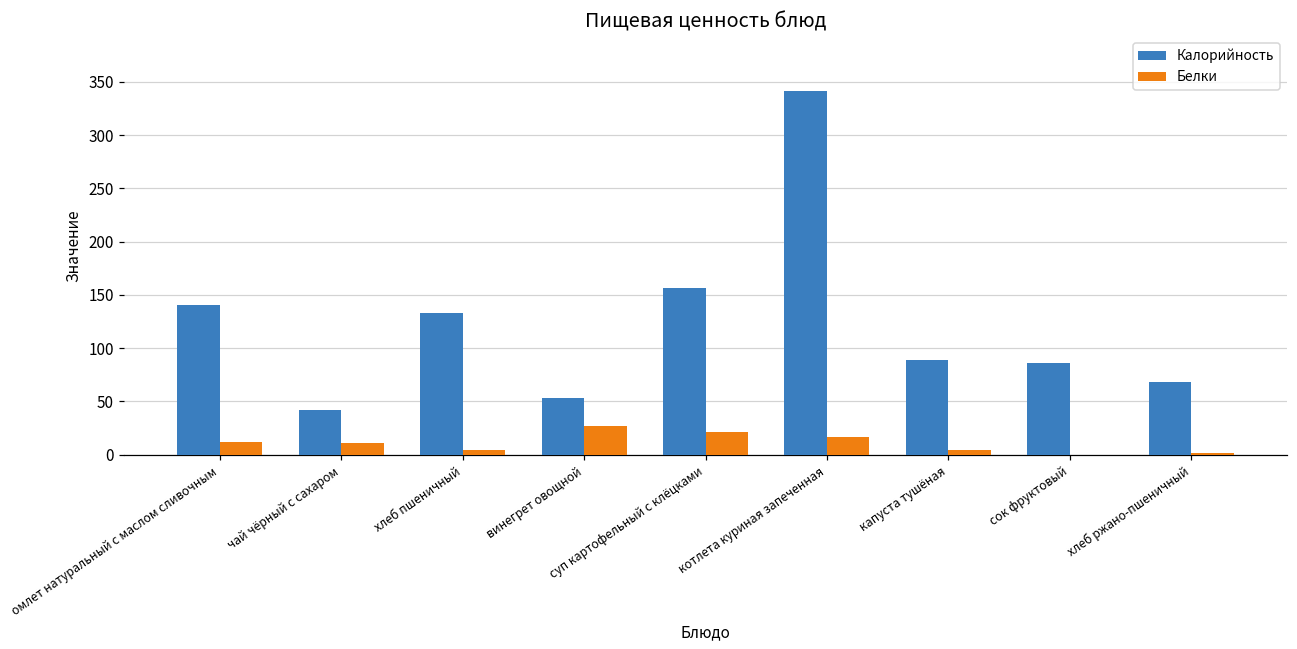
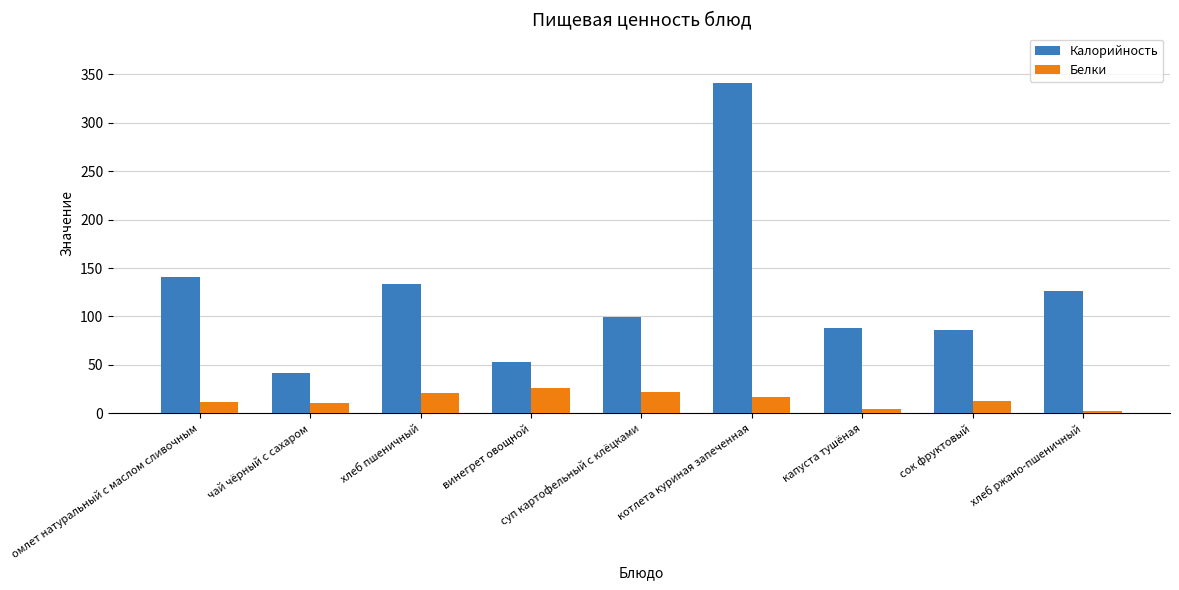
  {
    "Калорийность": {
      "омлет натуральный с маслом сливочным": 140,
      "чай чёрный с сахаром": 40,
      "хлеб пшеничный": 130,
      "винегрет овощной": 50,
-     "суп картофельный с клёцками": 160,
+     "суп картофельный с клёцками": 100,
      "котлета куриная запеченная": 340,
      "капуста тушёная": 90,
      "сок фруктовый": 90,
-     "хлеб ржано-пшеничный": 70
+     "хлеб ржано-пшеничный": 130
    },
    "Белки": {
      "омлет натуральный с маслом сливочным": 10,
      "чай чёрный с сахаром": 10,
-     "хлеб пшеничный": 0,
+     "хлеб пшеничный": 20,
      "винегрет овощной": 30,
      "суп картофельный с клёцками": 20,
      "котлета куриная запеченная": 20,
      "капуста тушёная": 0,
-     "сок фруктовый": 0
+     "сок фруктовый": 10
    }
  }
